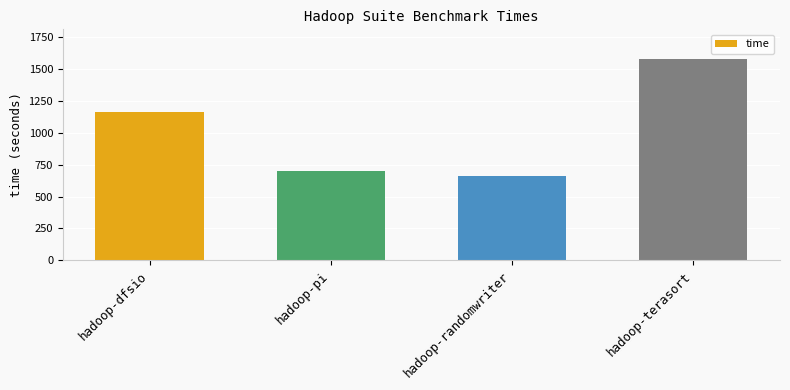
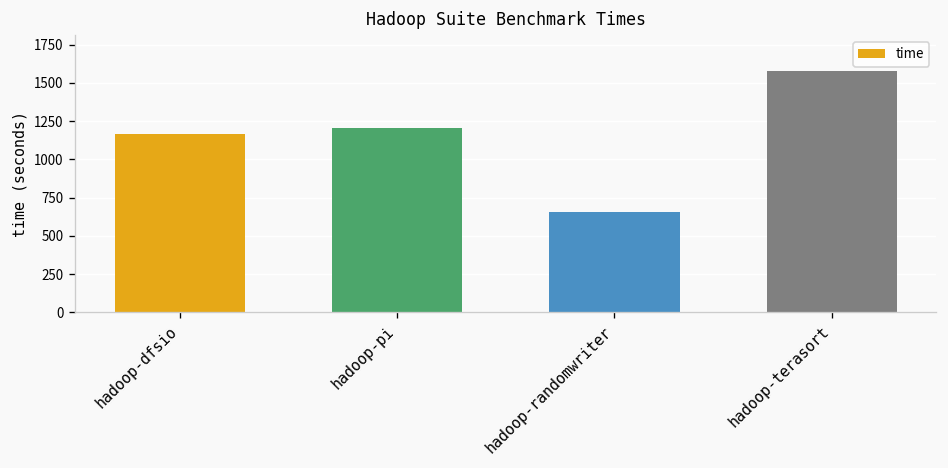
  {
    "hadoop-dfsio": 1170,
-   "hadoop-pi": 700,
+   "hadoop-pi": 1200,
    "hadoop-randomwriter": 660,
    "hadoop-terasort": 1580
  }
